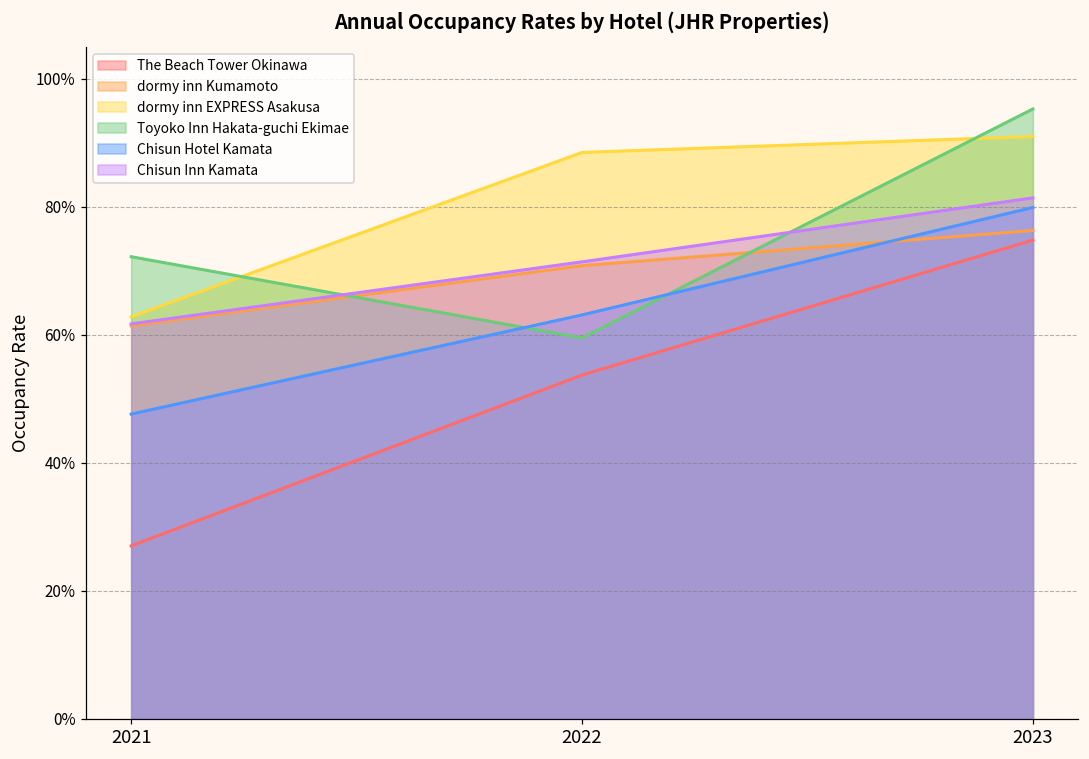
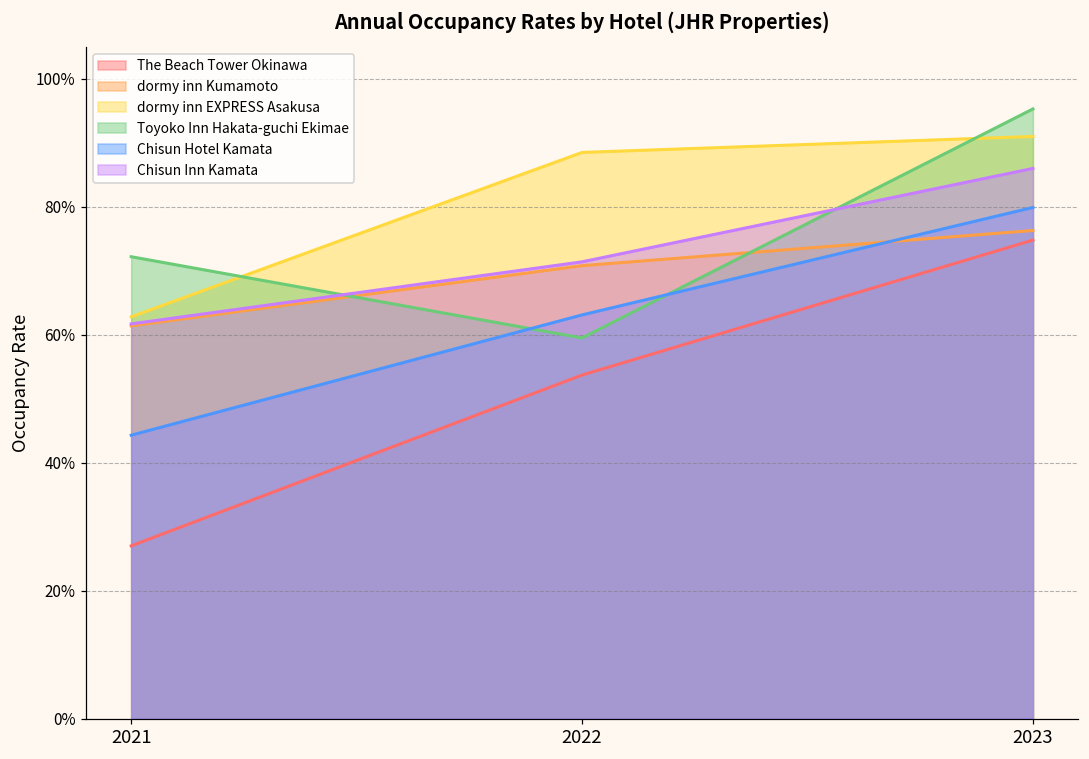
  {
    "Toyoko Inn Hakata-guchi Ekimae": {
      "2021": "72%",
      "2022": "60%",
      "2023": "95%"
    },
    "Chisun Hotel Kamata": {
-     "2021": "48%",
+     "2021": "44%",
      "2022": "63%",
      "2023": "80%"
    },
    "Chisun Inn Kamata": {
      "2022": "71%",
-     "2023": "81%"
+     "2023": "86%"
    }
  }
